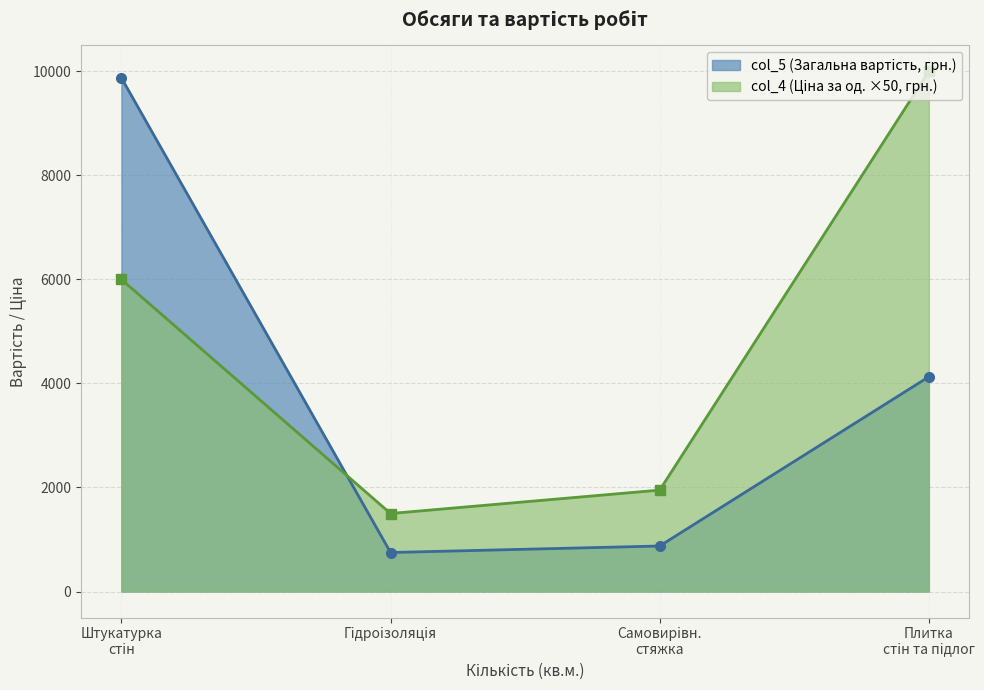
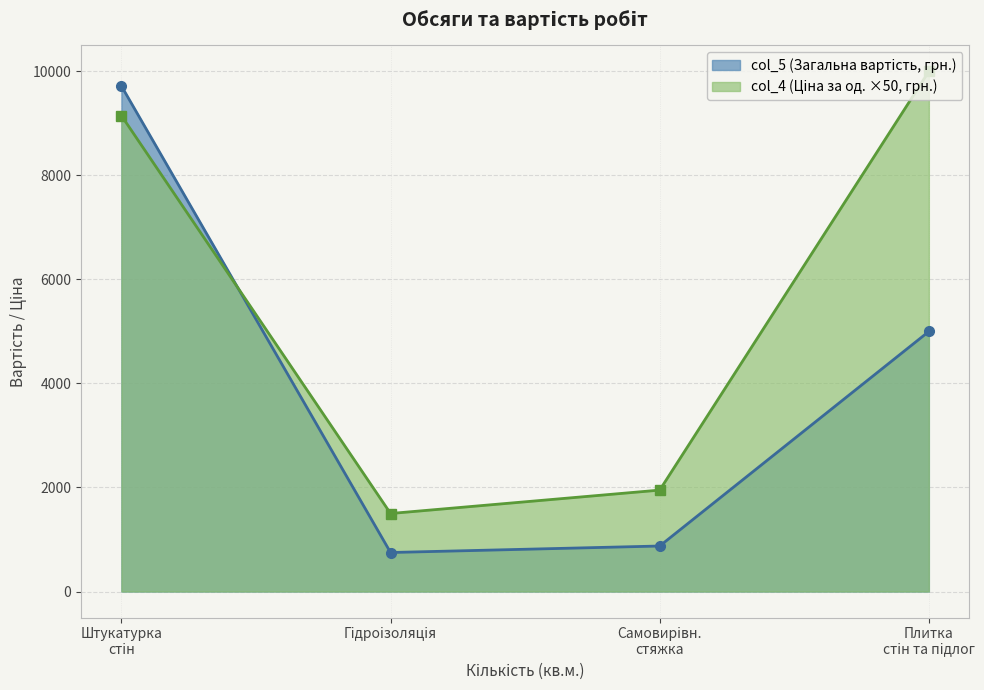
  {
    "col_5 (Загальна вартість, грн.)": {
-     "Штукатурка стін": 9900,
+     "Штукатурка стін": 9700,
      "Гідроізоляція": 800,
      "Самовирівн. стяжка": 900,
-     "Плитка стін та підлог": 4100
+     "Плитка стін та підлог": 5000
    },
    "col_4 (Ціна за од. ×50, грн.)": {
-     "Штукатурка стін": 6000,
+     "Штукатурка стін": 9200,
      "Гідроізоляція": 1500,
      "Самовирівн. стяжка": 2000
    }
  }
